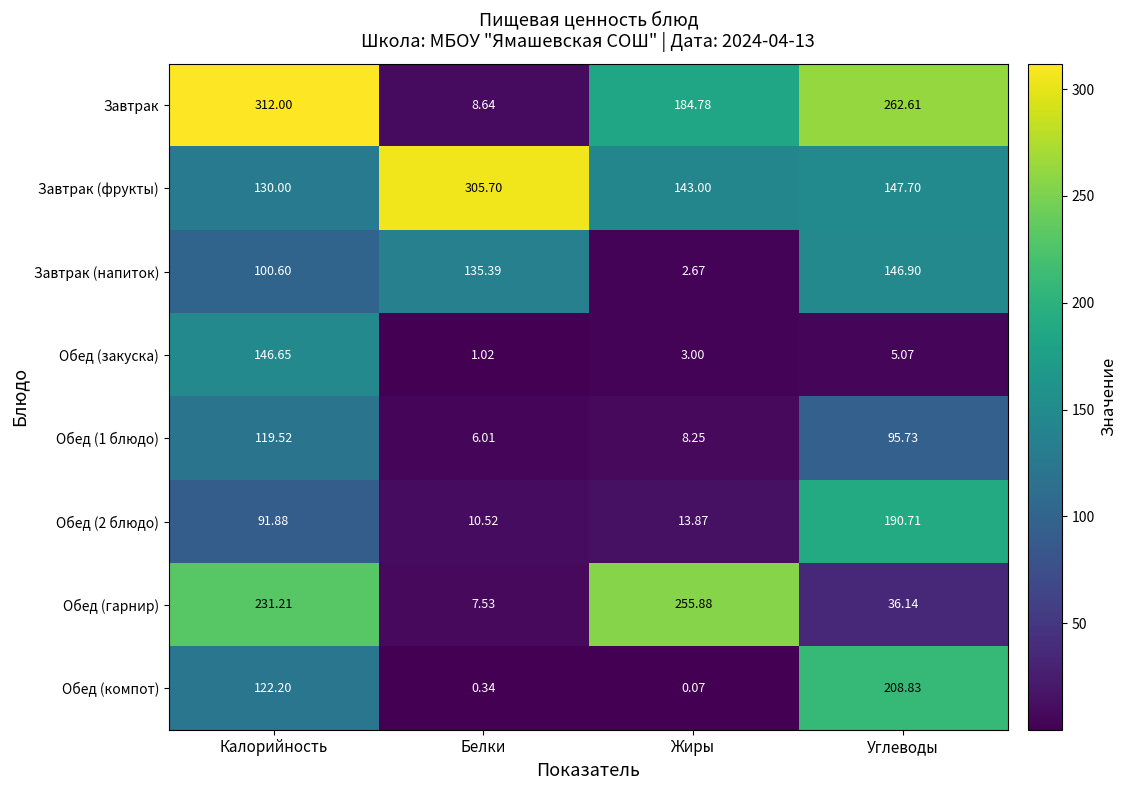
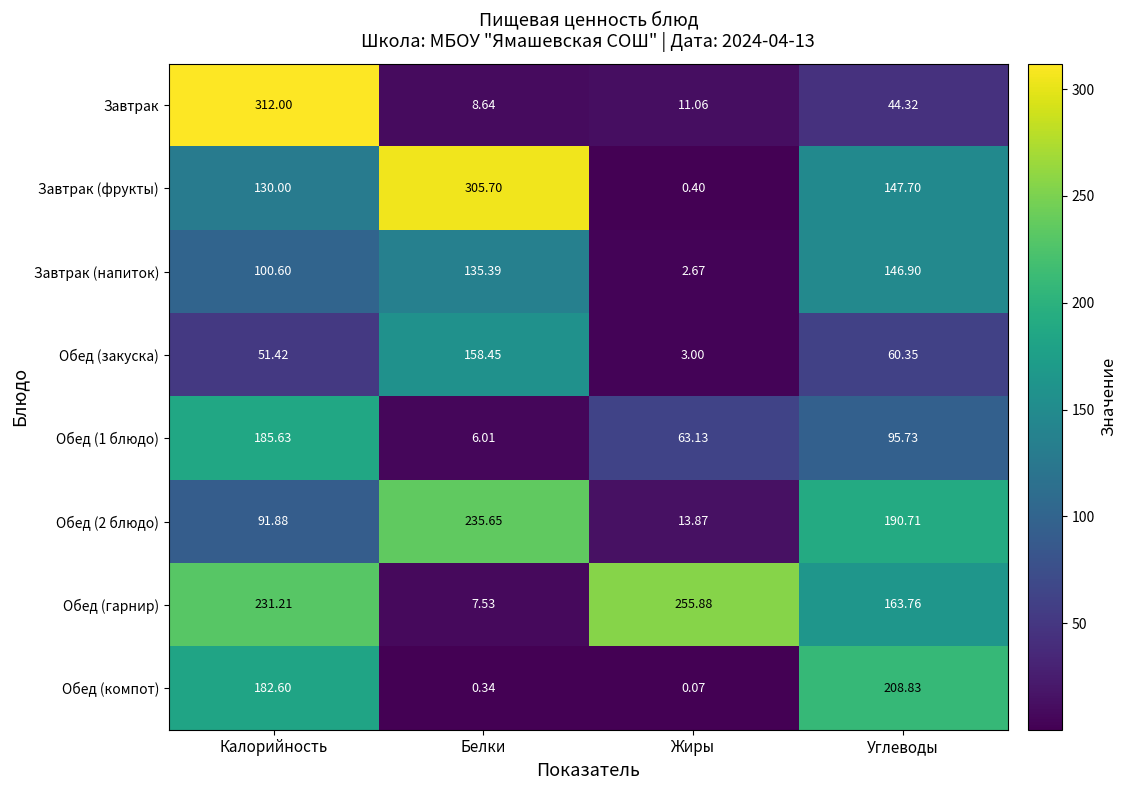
  {
    "Завтрак": {
      "Калорийность": 312.00,
      "Белки": 8.64,
-     "Жиры": 184.78,
-     "Углеводы": 262.61
+     "Жиры": 11.06,
+     "Углеводы": 44.32
    },
    "Завтрак (фрукты)": {
      "Калорийность": 130.00,
      "Белки": 305.70,
-     "Жиры": 143.00,
+     "Жиры": 0.40,
      "Углеводы": 147.70
    },
    "Завтрак (напиток)": {
      "Калорийность": 100.60,
      "Белки": 135.39,
      "Жиры": 2.67,
      "Углеводы": 146.90
    },
    "Обед (закуска)": {
-     "Калорийность": 146.65,
-     "Белки": 1.02,
+     "Калорийность": 51.42,
+     "Белки": 158.45,
      "Жиры": 3.00,
-     "Углеводы": 5.07
+     "Углеводы": 60.35
    },
    "Обед (1 блюдо)": {
-     "Калорийность": 119.52,
+     "Калорийность": 185.63,
      "Белки": 6.01,
-     "Жиры": 8.25,
+     "Жиры": 63.13,
      "Углеводы": 95.73
    },
    "Обед (2 блюдо)": {
      "Калорийность": 91.88,
-     "Белки": 10.52,
+     "Белки": 235.65,
      "Жиры": 13.87,
      "Углеводы": 190.71
    },
    "Обед (гарнир)": {
      "Калорийность": 231.21,
      "Белки": 7.53,
      "Жиры": 255.88,
-     "Углеводы": 36.14
+     "Углеводы": 163.76
    },
    "Обед (компот)": {
-     "Калорийность": 122.20,
+     "Калорийность": 182.60,
      "Белки": 0.34,
      "Жиры": 0.07,
      "Углеводы": 208.83
    }
  }
